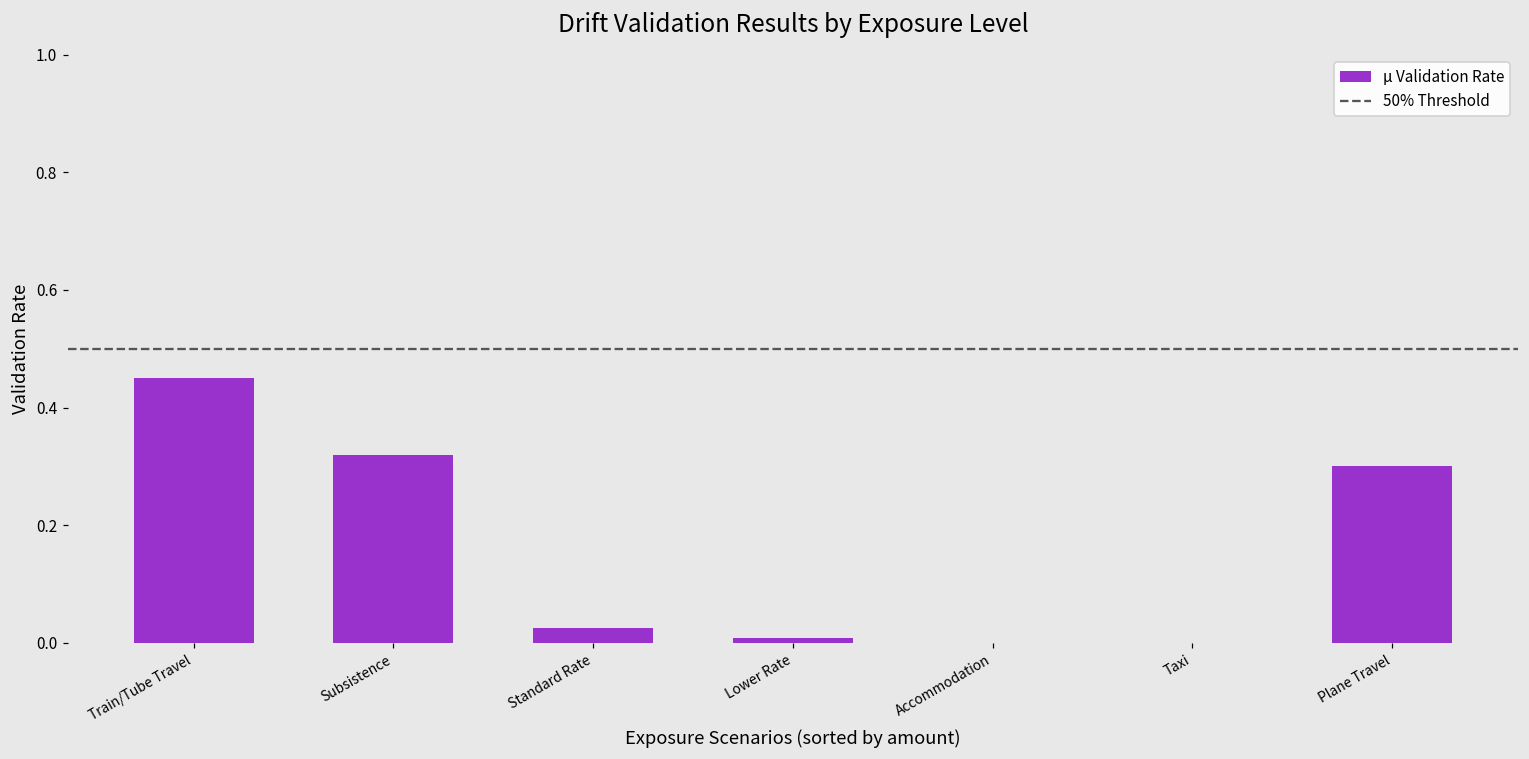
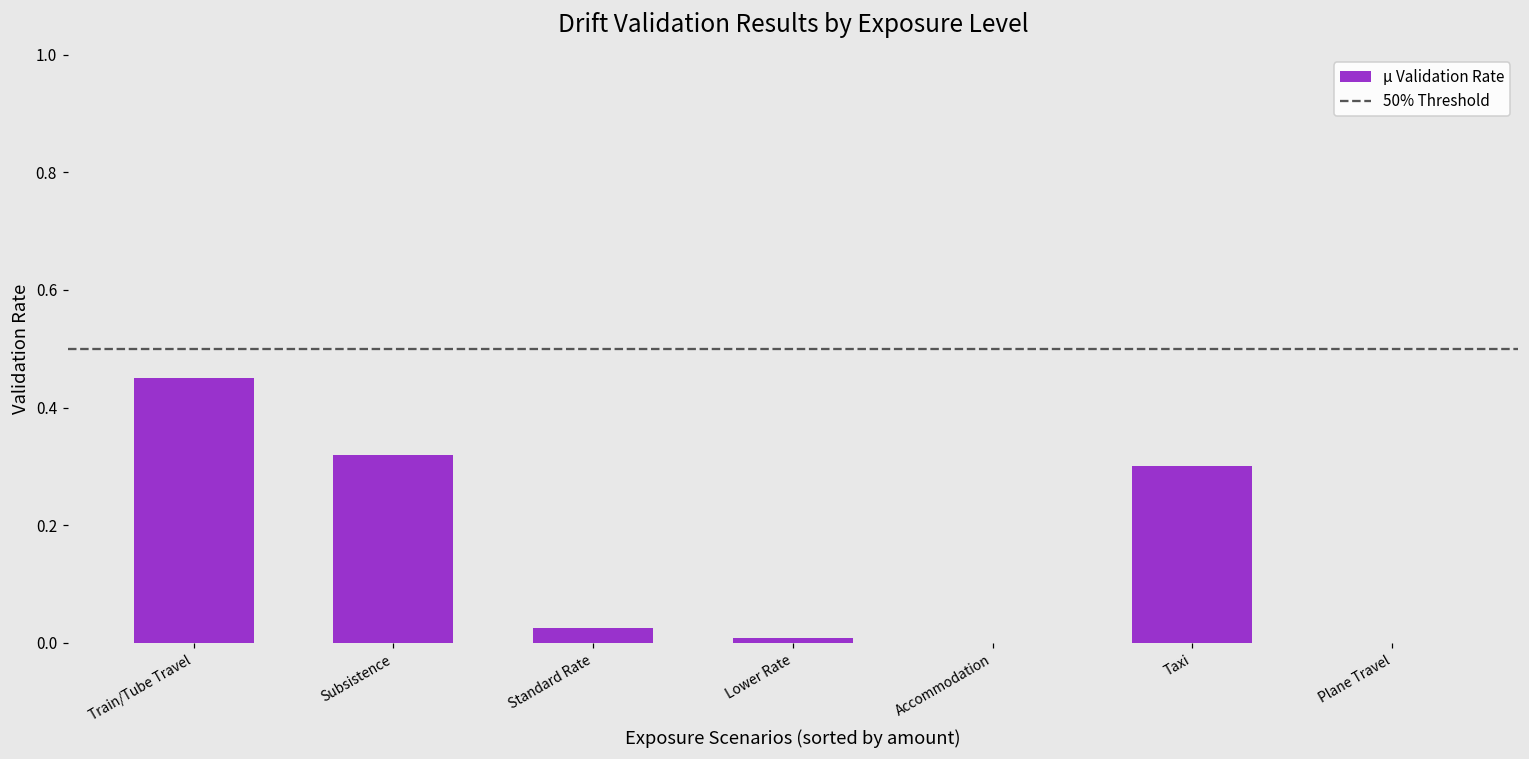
  {
    "Train/Tube Travel": 0.45,
    "Subsistence": 0.32,
    "Standard Rate": 0.02,
    "Lower Rate": 0.01,
    "Accommodation": 0.0,
-   "Taxi": 0.0,
-   "Plane Travel": 0.3
+   "Taxi": 0.3,
+   "Plane Travel": 0.0
  }
